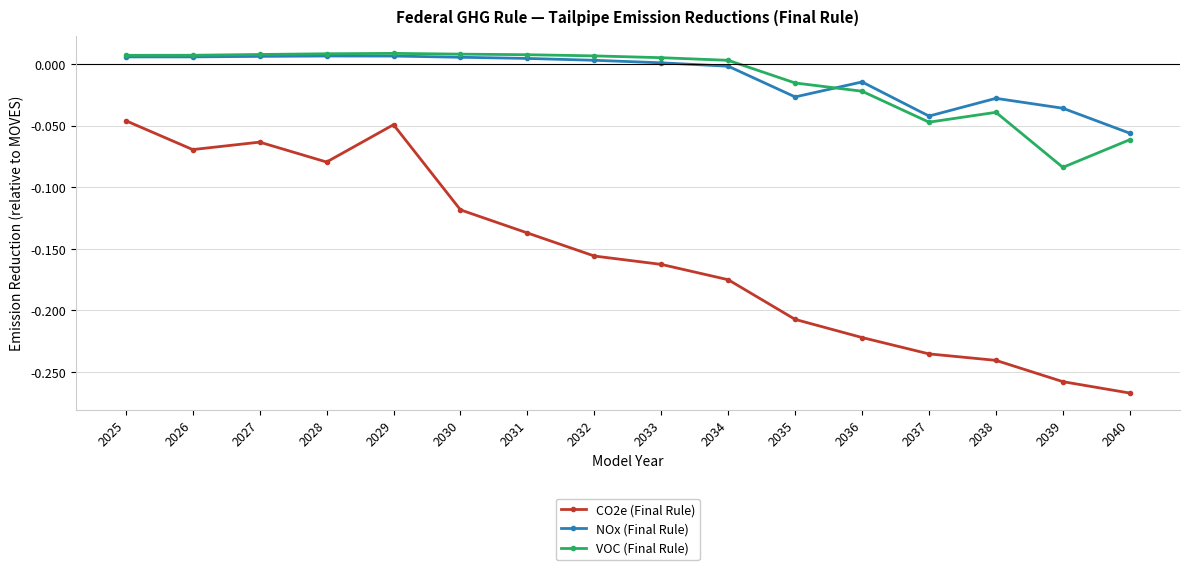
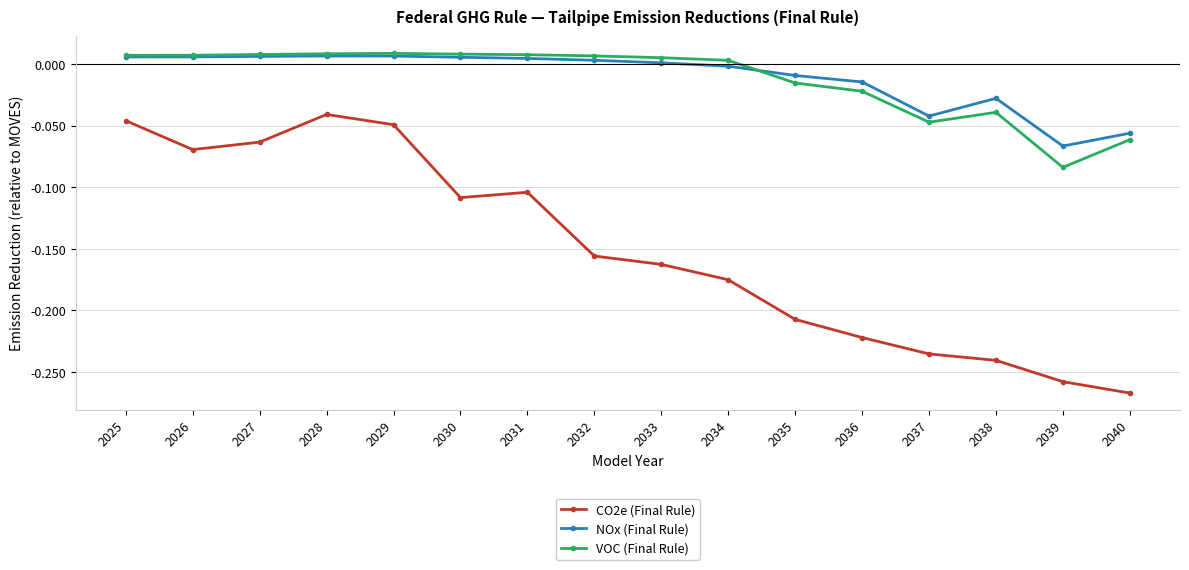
  {
    "CO2e (Final Rule)": {
      "2025": -0.046,
      "2026": -0.069,
      "2027": -0.063,
-     "2028": -0.079,
+     "2028": -0.041,
      "2029": -0.049,
-     "2030": -0.118,
-     "2031": -0.137,
+     "2030": -0.108,
+     "2031": -0.104,
      "2032": -0.156,
      "2033": -0.163,
      "2034": -0.175,
      "2035": -0.207,
      "2036": -0.222,
      "2037": -0.235,
      "2038": -0.241,
      "2039": -0.258,
      "2040": -0.267
    },
    "NOx (Final Rule)": {
      "2029": 0.007,
      "2030": 0.006,
      "2031": 0.005,
      "2032": 0.003,
      "2033": 0.001,
      "2034": -0.002,
-     "2035": -0.026,
+     "2035": -0.009,
      "2036": -0.014,
      "2037": -0.042,
      "2038": -0.028,
-     "2039": -0.036,
+     "2039": -0.066,
      "2040": -0.056
    },
    "VOC (Final Rule)": {
      "2029": 0.009,
      "2030": 0.008,
      "2031": 0.008,
      "2032": 0.007,
      "2033": 0.005,
      "2034": 0.003,
      "2035": -0.015,
      "2036": -0.022,
      "2037": -0.047,
      "2038": -0.039,
      "2039": -0.084,
      "2040": -0.061
    }
  }
